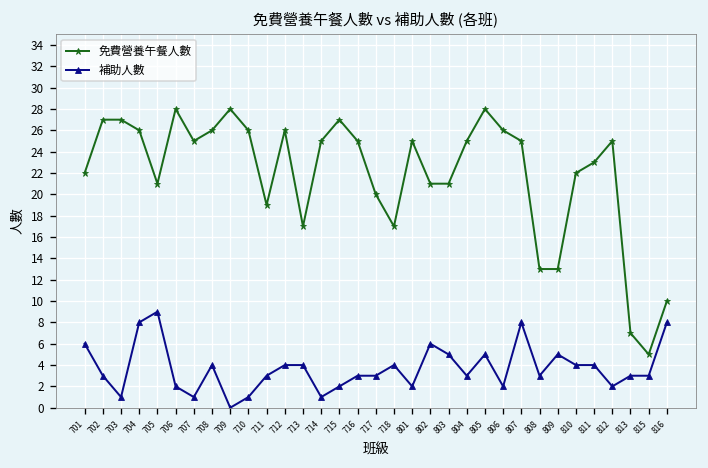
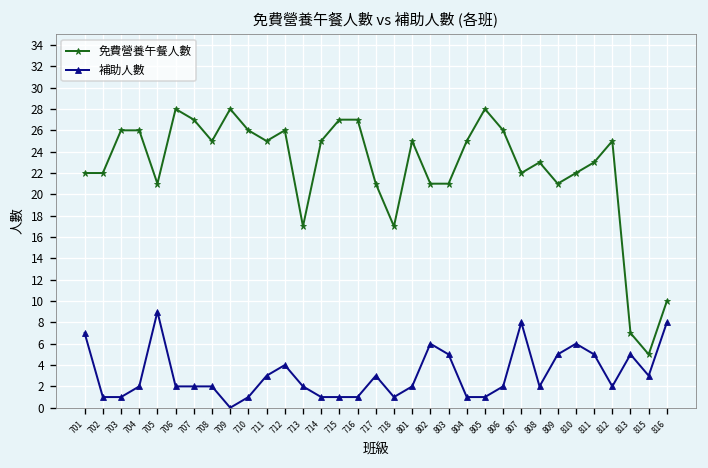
  {
    "免費營養午餐人數": {
      "701": 22,
-     "702": 27,
-     "703": 27,
+     "702": 22,
+     "703": 26,
      "704": 26,
      "705": 21,
      "706": 28,
-     "707": 25,
-     "708": 26,
+     "707": 27,
+     "708": 25,
      "709": 28,
      "710": 26,
-     "711": 19,
+     "711": 25,
      "712": 26,
      "713": 17,
      "714": 25,
      "715": 27,
-     "716": 25,
-     "717": 20,
+     "716": 27,
+     "717": 21,
      "718": 17,
      "801": 25,
      "802": 21,
      "803": 21,
      "804": 25,
      "805": 28,
      "806": 26,
-     "807": 25,
-     "808": 13,
-     "809": 13,
+     "807": 22,
+     "808": 23,
+     "809": 21,
      "810": 22,
      "811": 23,
      "812": 25,
      "813": 7,
      "815": 5,
      "816": 10
    },
    "補助人數": {
-     "701": 6,
-     "702": 3,
+     "701": 7,
+     "702": 1,
      "703": 1,
-     "704": 8,
+     "704": 2,
      "705": 9,
      "706": 2,
-     "707": 1,
-     "708": 4,
+     "707": 2,
+     "708": 2,
      "709": 0,
      "710": 1,
      "711": 3,
      "712": 4,
-     "713": 4,
+     "713": 2,
      "714": 1,
-     "715": 2,
-     "716": 3,
+     "715": 1,
+     "716": 1,
      "717": 3,
-     "718": 4,
+     "718": 1,
      "801": 2,
      "802": 6,
      "803": 5,
-     "804": 3,
-     "805": 5,
+     "804": 1,
+     "805": 1,
      "806": 2,
      "807": 8,
-     "808": 3,
+     "808": 2,
      "809": 5,
-     "810": 4,
-     "811": 4,
+     "810": 6,
+     "811": 5,
      "812": 2,
-     "813": 3,
+     "813": 5,
      "815": 3,
      "816": 8
    }
  }
